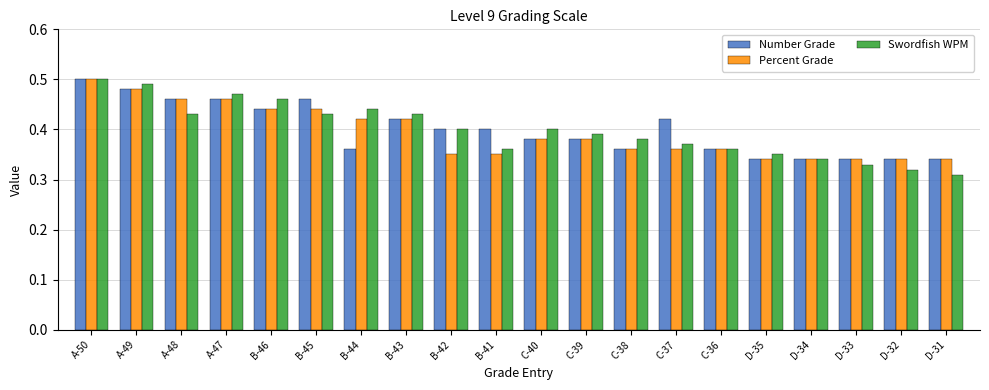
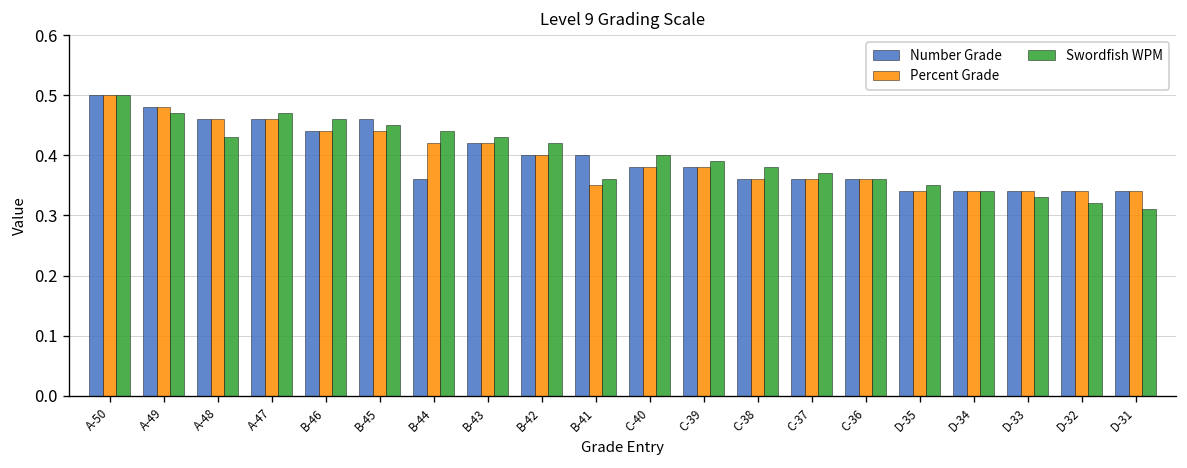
  {
    "Number Grade": {
      "A-50": 0.50,
      "A-49": 0.48,
      "A-48": 0.46,
      "A-47": 0.46,
      "B-46": 0.44,
      "B-45": 0.46,
      "B-44": 0.36,
      "B-43": 0.42,
      "B-42": 0.40,
      "B-41": 0.40,
      "C-40": 0.38,
      "C-39": 0.38,
      "C-38": 0.36,
-     "C-37": 0.42,
+     "C-37": 0.36,
      "C-36": 0.36,
      "D-35": 0.34,
      "D-34": 0.34,
      "D-33": 0.34,
      "D-32": 0.34,
      "D-31": 0.34
    },
    "Percent Grade": {
      "A-50": 0.50,
      "A-49": 0.48,
      "A-48": 0.46,
      "A-47": 0.46,
      "B-46": 0.44,
      "B-45": 0.44,
      "B-44": 0.42,
      "B-43": 0.42,
-     "B-42": 0.35,
+     "B-42": 0.40,
      "B-41": 0.35,
      "C-40": 0.38,
      "C-39": 0.38,
      "C-38": 0.36,
      "C-37": 0.36,
      "C-36": 0.36,
      "D-35": 0.34,
      "D-34": 0.34,
      "D-33": 0.34,
      "D-32": 0.34,
      "D-31": 0.34
    },
    "Swordfish WPM": {
      "A-50": 0.50,
-     "A-49": 0.49,
+     "A-49": 0.47,
      "A-48": 0.43,
      "A-47": 0.47,
      "B-46": 0.46,
-     "B-45": 0.43,
+     "B-45": 0.45,
      "B-44": 0.44,
      "B-43": 0.43,
-     "B-42": 0.40,
+     "B-42": 0.42,
      "B-41": 0.36,
      "C-40": 0.40,
      "C-39": 0.39,
      "C-38": 0.38,
      "C-37": 0.37,
      "C-36": 0.36,
      "D-35": 0.35,
      "D-34": 0.34,
      "D-33": 0.33,
      "D-32": 0.32,
      "D-31": 0.31
    }
  }
